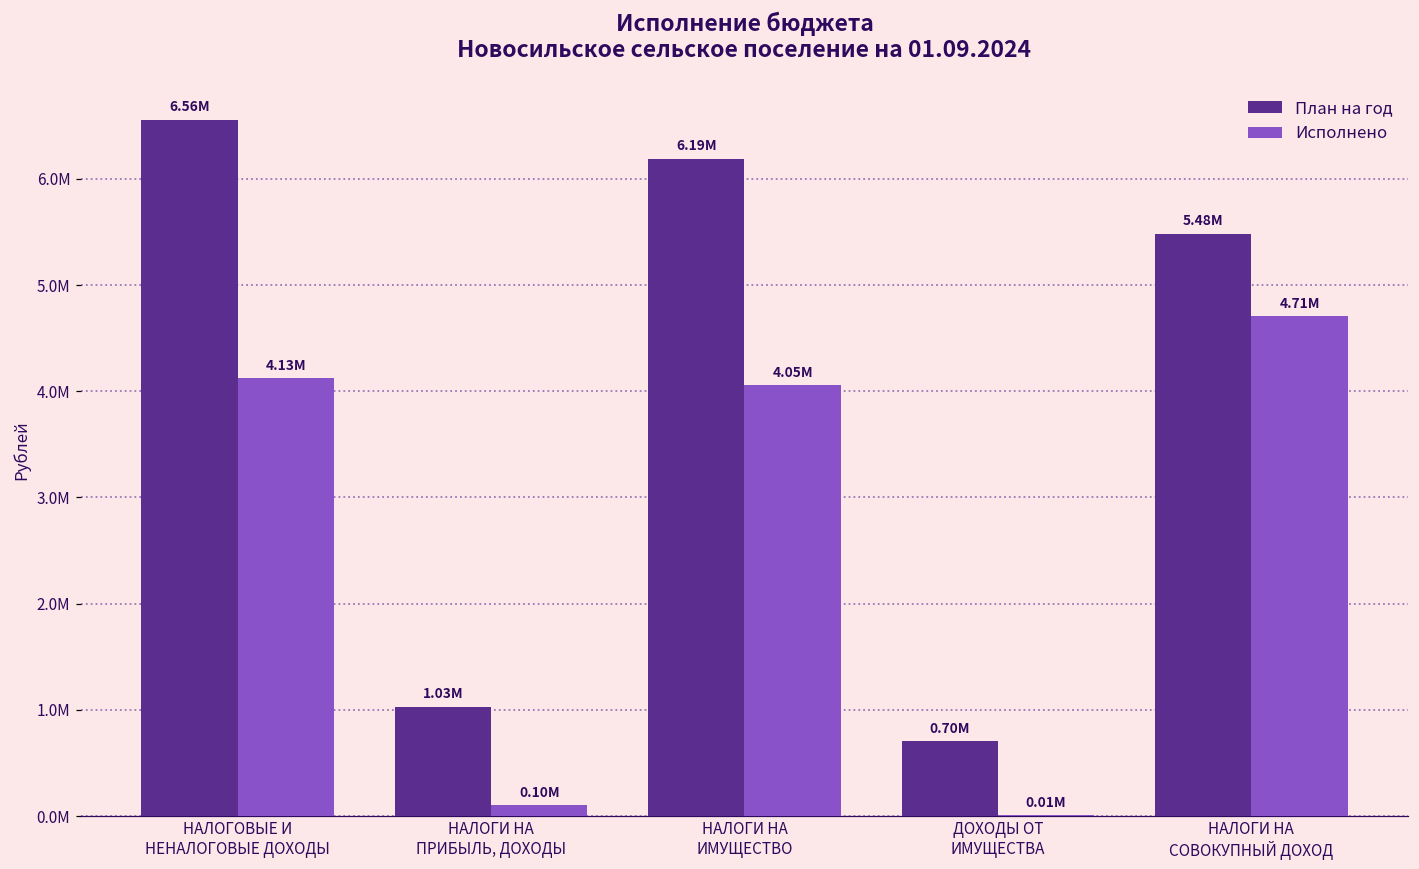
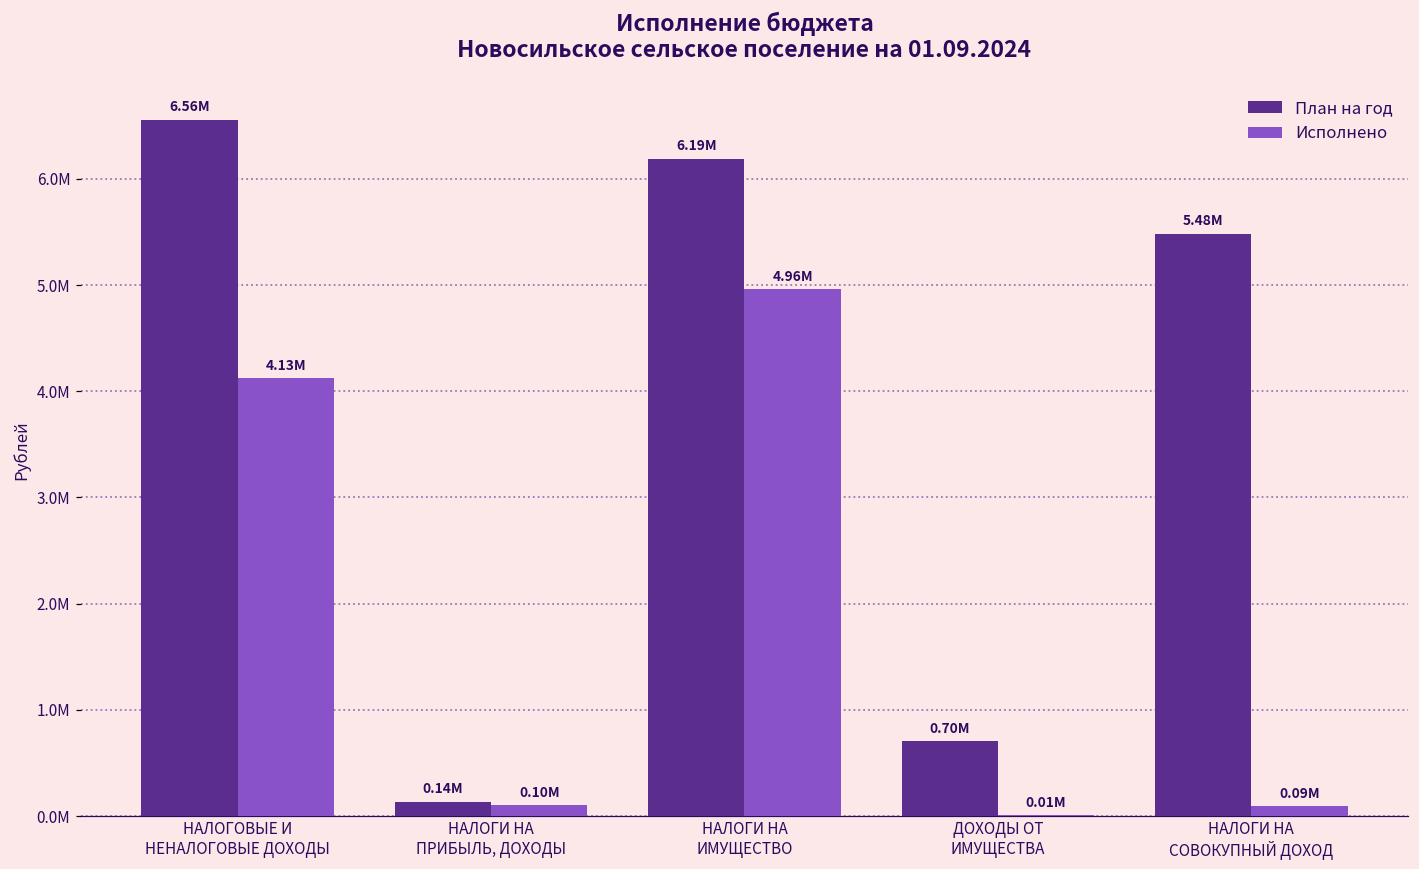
  {
    "План на год": {
      "НАЛОГОВЫЕ И НЕНАЛОГОВЫЕ ДОХОДЫ": "6.56M",
-     "НАЛОГИ НА ПРИБЫЛЬ, ДОХОДЫ": "1.03M",
+     "НАЛОГИ НА ПРИБЫЛЬ, ДОХОДЫ": "0.14M",
      "НАЛОГИ НА ИМУЩЕСТВО": "6.19M",
      "ДОХОДЫ ОТ ИМУЩЕСТВА": "0.70M",
      "НАЛОГИ НА СОВОКУПНЫЙ ДОХОД": "5.48M"
    },
    "Исполнено": {
      "НАЛОГОВЫЕ И НЕНАЛОГОВЫЕ ДОХОДЫ": "4.13M",
      "НАЛОГИ НА ПРИБЫЛЬ, ДОХОДЫ": "0.10M",
-     "НАЛОГИ НА ИМУЩЕСТВО": "4.05M",
+     "НАЛОГИ НА ИМУЩЕСТВО": "4.96M",
      "ДОХОДЫ ОТ ИМУЩЕСТВА": "0.01M",
-     "НАЛОГИ НА СОВОКУПНЫЙ ДОХОД": "4.71M"
+     "НАЛОГИ НА СОВОКУПНЫЙ ДОХОД": "0.09M"
    }
  }
